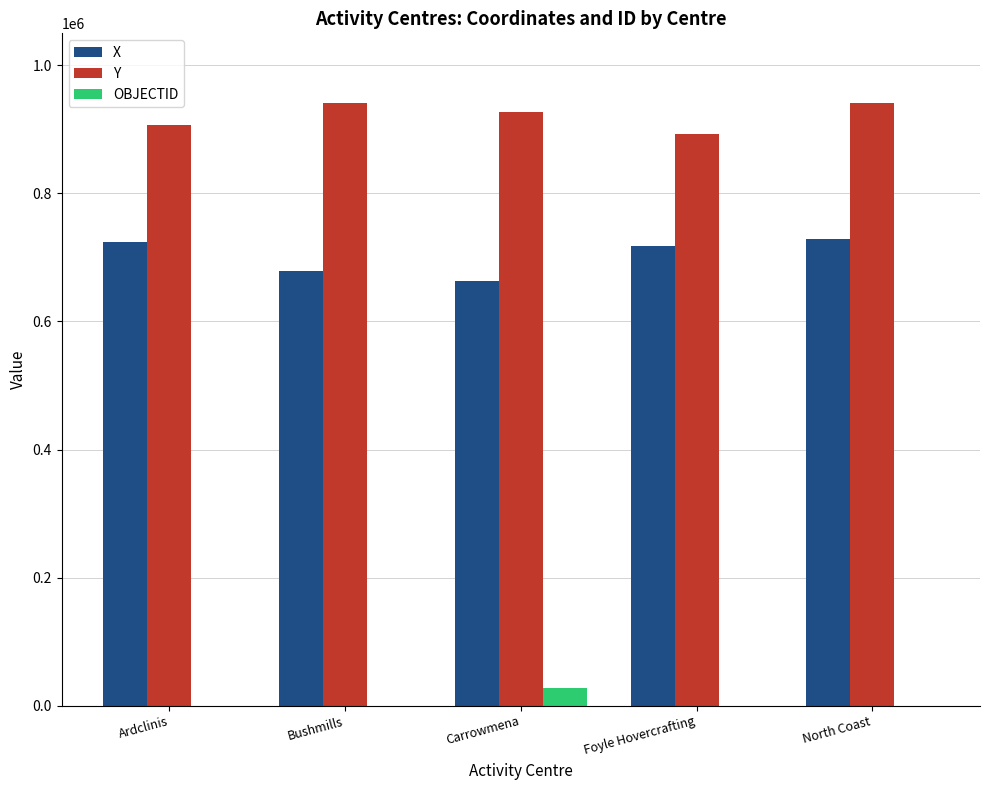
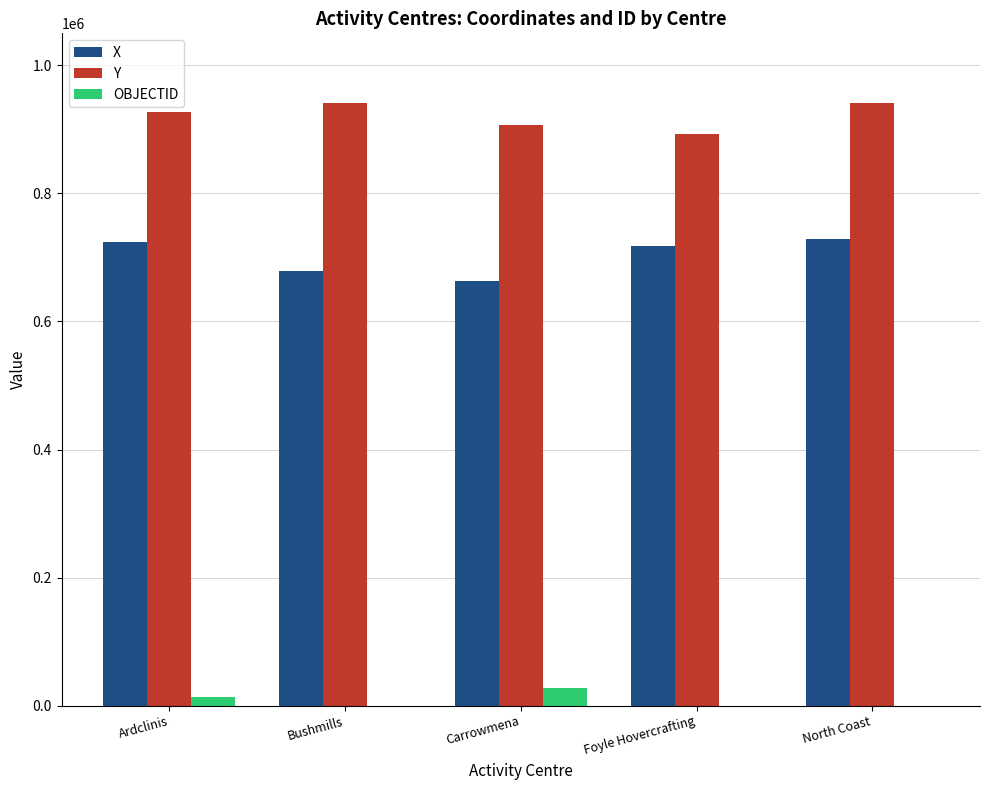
  {
    "X": {
      "Ardclinis": 720000,
      "Bushmills": 680000,
      "Carrowmena": 660000,
      "Foyle Hovercrafting": 720000,
      "North Coast": 730000
    },
    "Y": {
-     "Ardclinis": 910000,
+     "Ardclinis": 930000,
      "Bushmills": 940000,
-     "Carrowmena": 930000,
+     "Carrowmena": 910000,
      "Foyle Hovercrafting": 890000,
      "North Coast": 940000
    },
    "OBJECTID": {
-     "Ardclinis": 0,
+     "Ardclinis": 10000,
      "Carrowmena": 30000
    }
  }
